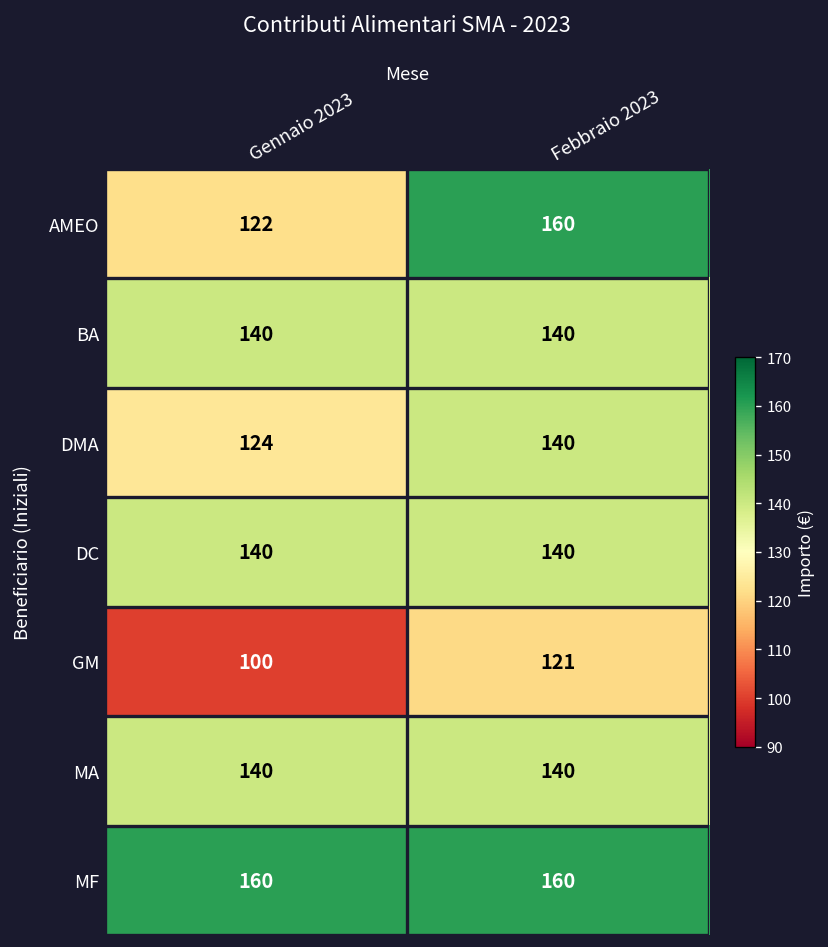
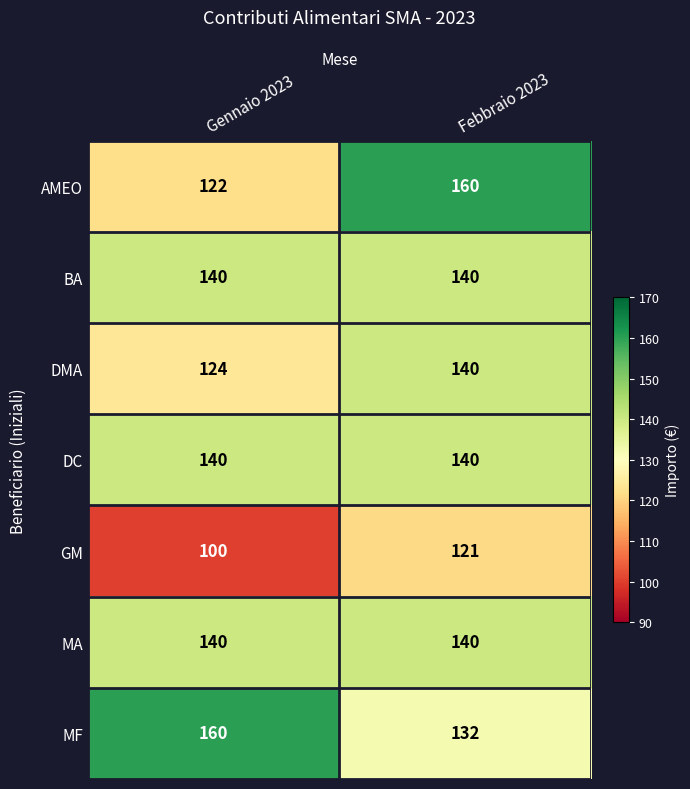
  {
    "AMEO": {
      "Gennaio 2023": 122,
      "Febbraio 2023": 160
    },
    "BA": {
      "Gennaio 2023": 140,
      "Febbraio 2023": 140
    },
    "DMA": {
      "Gennaio 2023": 124,
      "Febbraio 2023": 140
    },
    "DC": {
      "Gennaio 2023": 140,
      "Febbraio 2023": 140
    },
    "GM": {
      "Gennaio 2023": 100,
      "Febbraio 2023": 121
    },
    "MA": {
      "Gennaio 2023": 140,
      "Febbraio 2023": 140
    },
    "MF": {
      "Gennaio 2023": 160,
-     "Febbraio 2023": 160
+     "Febbraio 2023": 132
    }
  }
